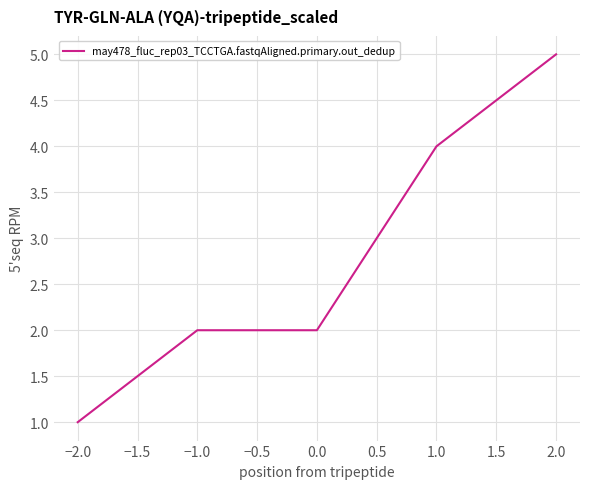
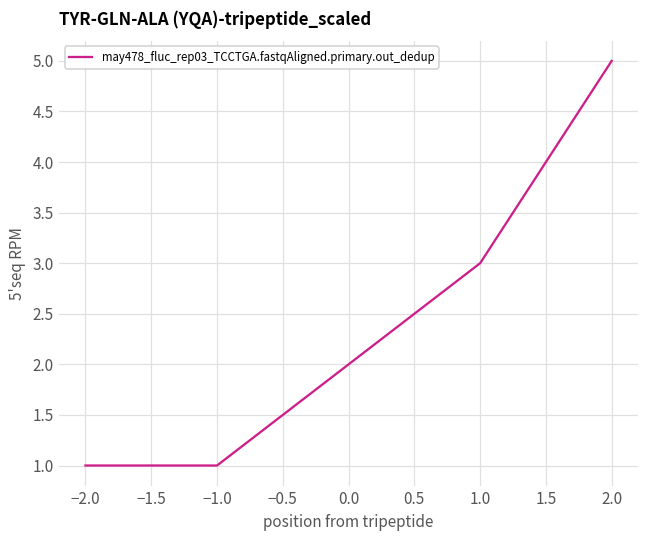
  {
    "−2.0": 1,
-   "−1.0": 2,
+   "−1.0": 1,
    "0.0": 2,
-   "1.0": 4,
+   "1.0": 3,
    "2.0": 5
  }
